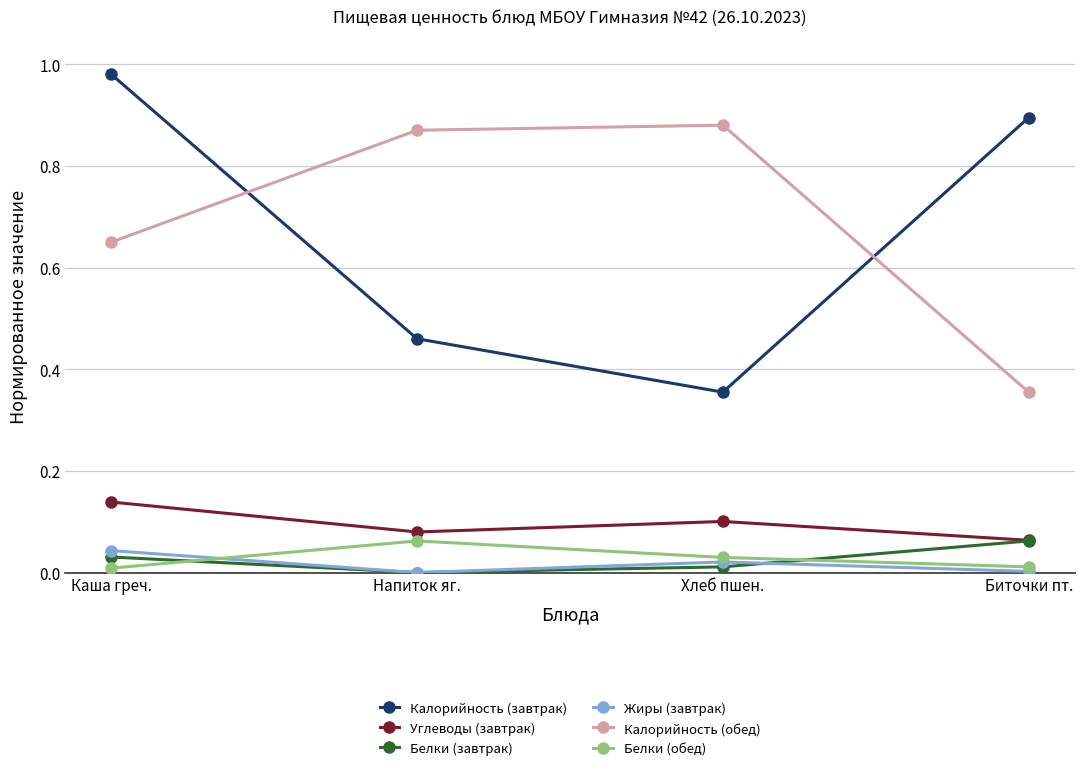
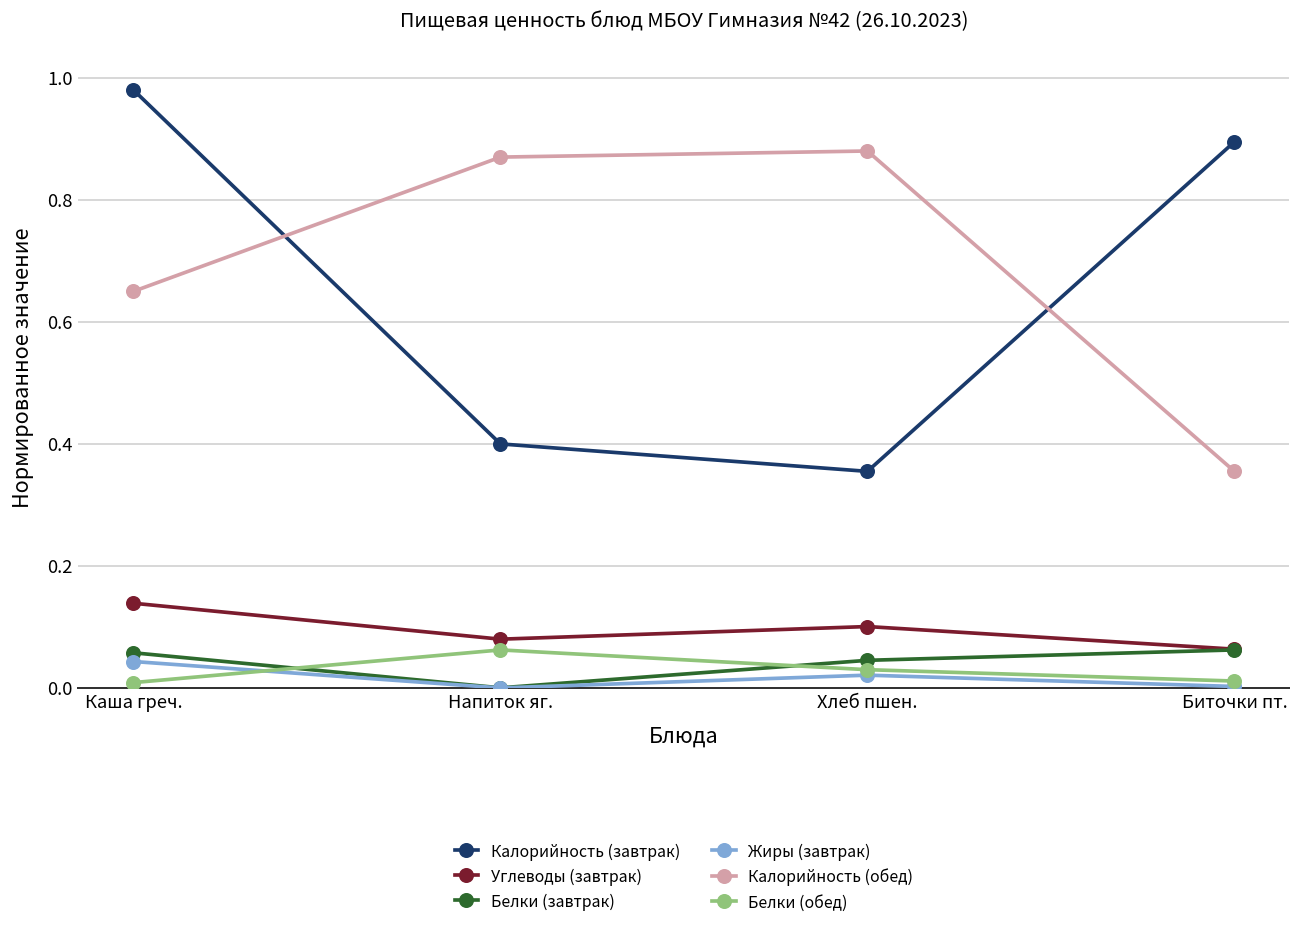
  {
    "Калорийность (завтрак)": {
      "Каша греч.": 0.98,
-     "Напиток яг.": 0.46,
+     "Напиток яг.": 0.40,
      "Хлеб пшен.": 0.36,
      "Биточки пт.": 0.90
    },
    "Углеводы (завтрак)": {
      "Каша греч.": 0.14,
      "Напиток яг.": 0.08,
      "Хлеб пшен.": 0.10
    },
    "Белки (завтрак)": {
-     "Каша греч.": 0.03,
-     "Хлеб пшен.": 0.01
+     "Каша греч.": 0.06,
+     "Хлеб пшен.": 0.05
    },
    "Жиры (завтрак)": {
      "Каша греч.": 0.04,
      "Хлеб пшен.": 0.02,
      "Биточки пт.": 0.00
    },
    "Калорийность (обед)": {
      "Каша греч.": 0.65,
      "Напиток яг.": 0.87,
      "Хлеб пшен.": 0.88,
      "Биточки пт.": 0.36
    },
    "Белки (обед)": {
      "Каша греч.": 0.01,
      "Напиток яг.": 0.06,
      "Хлеб пшен.": 0.03,
      "Биточки пт.": 0.01
    }
  }
